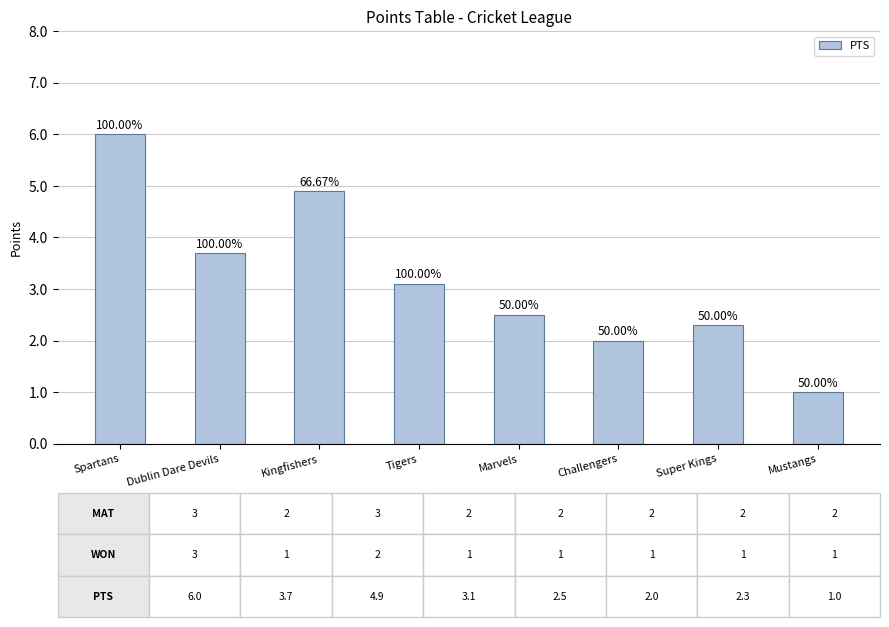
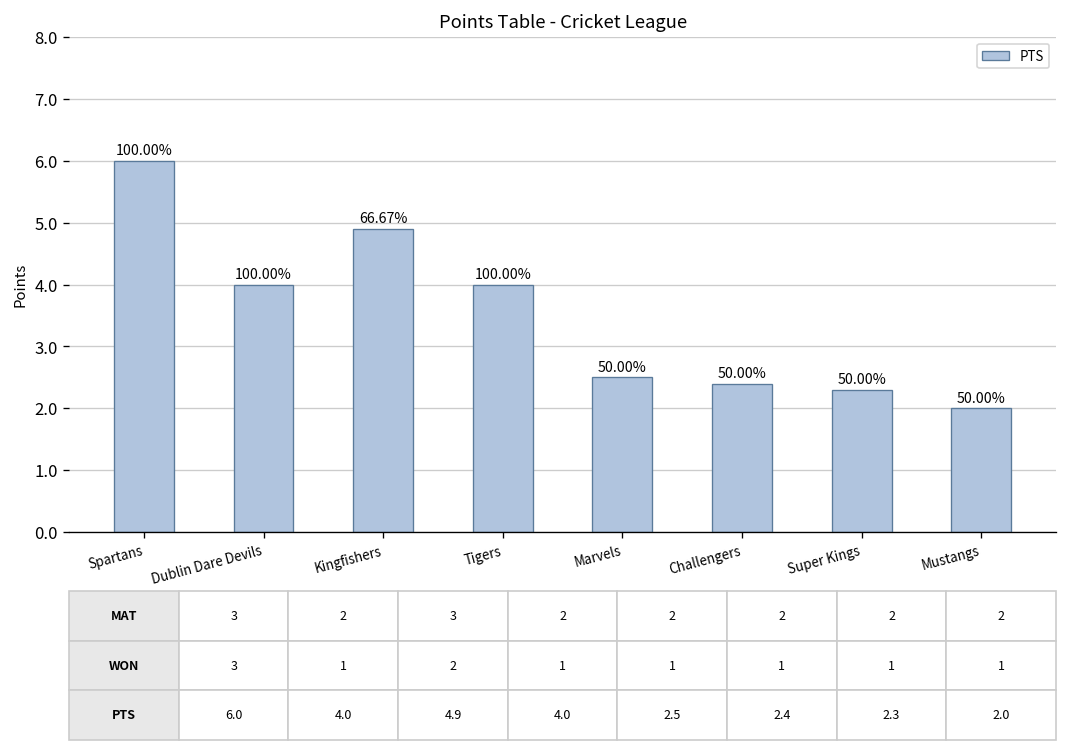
  {
-   "Dublin Dare Devils": 3.7,
-   "Tigers": 3.1,
-   "Challengers": 2.0,
-   "Mustangs": 1.0
+   "Dublin Dare Devils": 4.0,
+   "Tigers": 4.0,
+   "Challengers": 2.4,
+   "Mustangs": 2.0
  }
